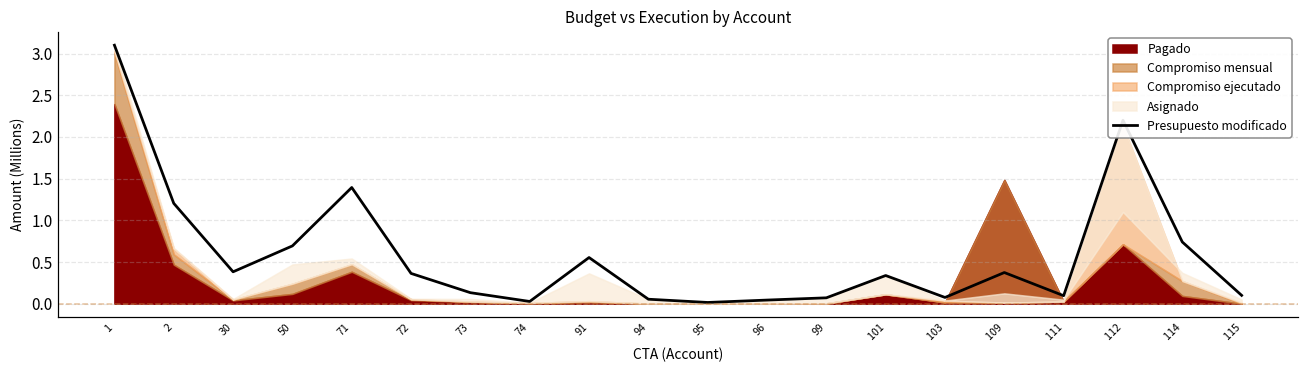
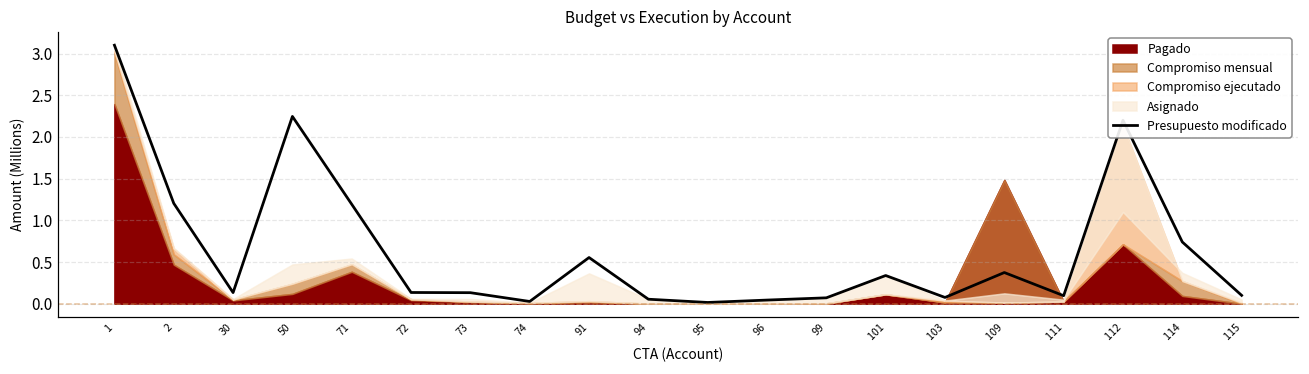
  {
    "Pagado": {
      "1": 2.4,
      "2": 0.5,
      "50": 0.1,
      "71": 0.4,
      "114": 0.1
    },
    "Presupuesto modificado": {
      "2": 1.2,
-     "30": 0.4,
-     "50": 0.7,
-     "71": 1.4,
-     "72": 0.4,
+     "30": 0.1,
+     "50": 2.2,
+     "71": 1.2,
+     "72": 0.1,
      "73": 0.1,
      "91": 0.6,
      "103": 0.1,
      "109": 0.4,
      "111": 0.1,
      "114": 0.7,
      "115": 0.1
    },
    "Asignado": {
      "50": 0.2,
      "71": 0.1,
      "91": 0.3,
      "109": 0.1,
      "114": 0.1,
      "115": 0.0
    }
  }
